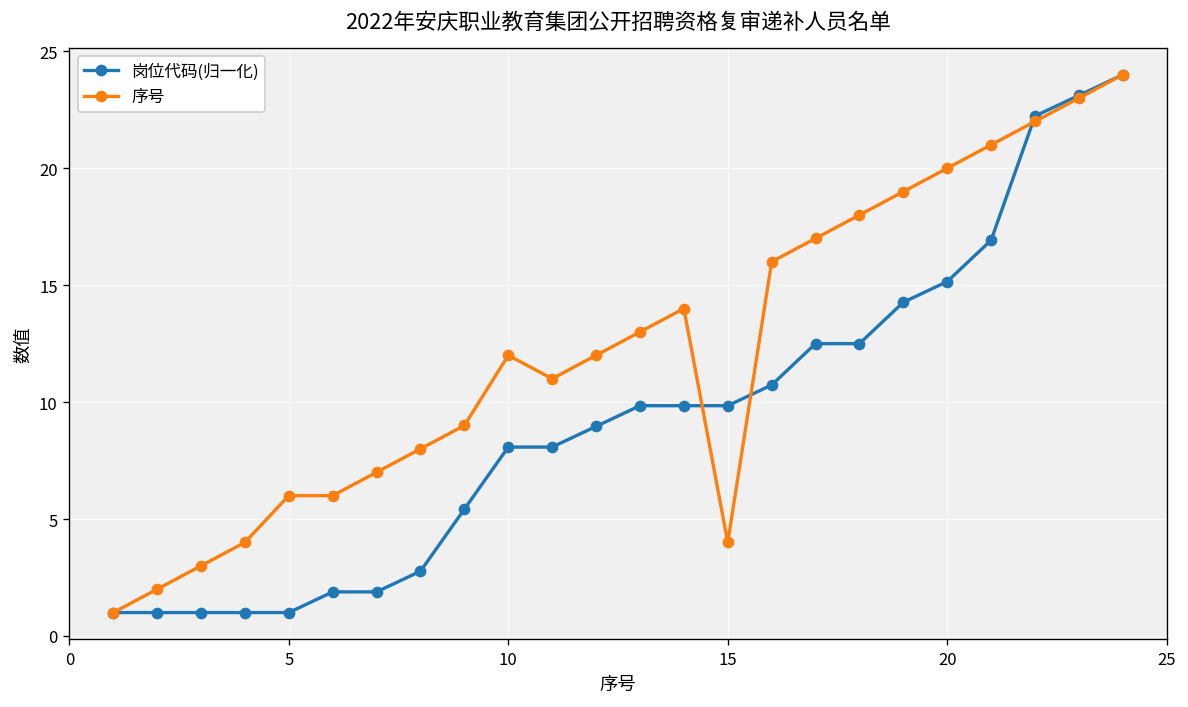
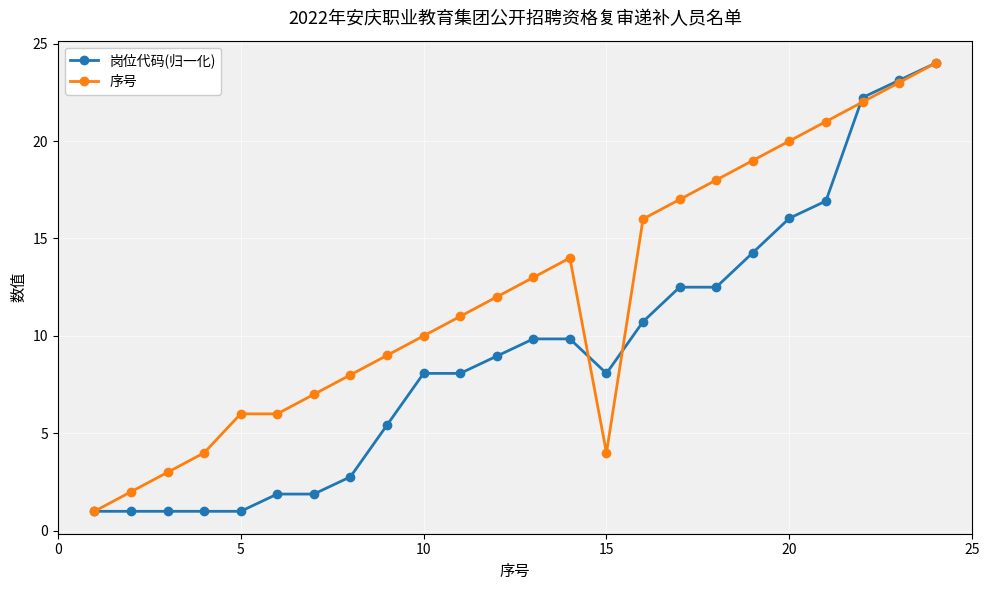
  {
    "岗位代码(归一化)": {
      "5": 1.0,
      "10": 8.1,
-     "15": 9.8,
-     "20": 15.2
+     "15": 8.1,
+     "20": 16.0
    },
    "序号": {
      "5": 6,
-     "10": 12,
+     "10": 10,
      "15": 4,
      "20": 20
    }
  }
